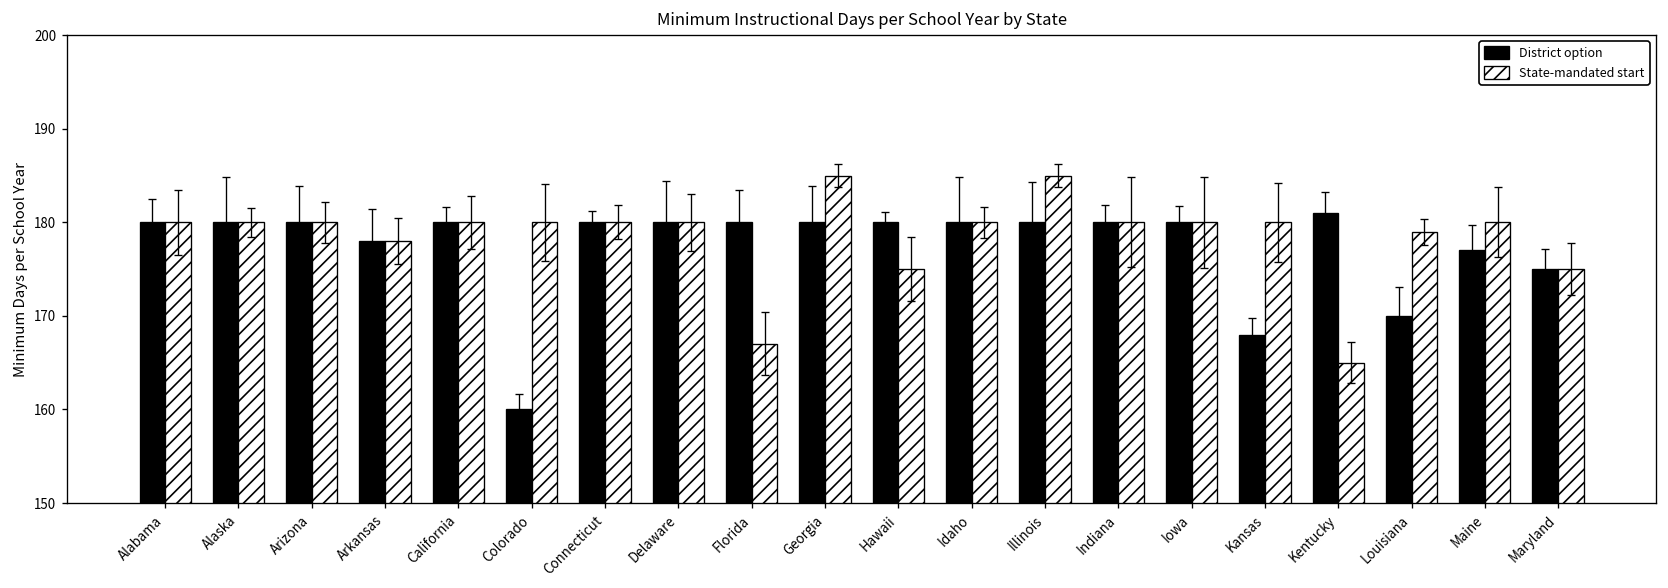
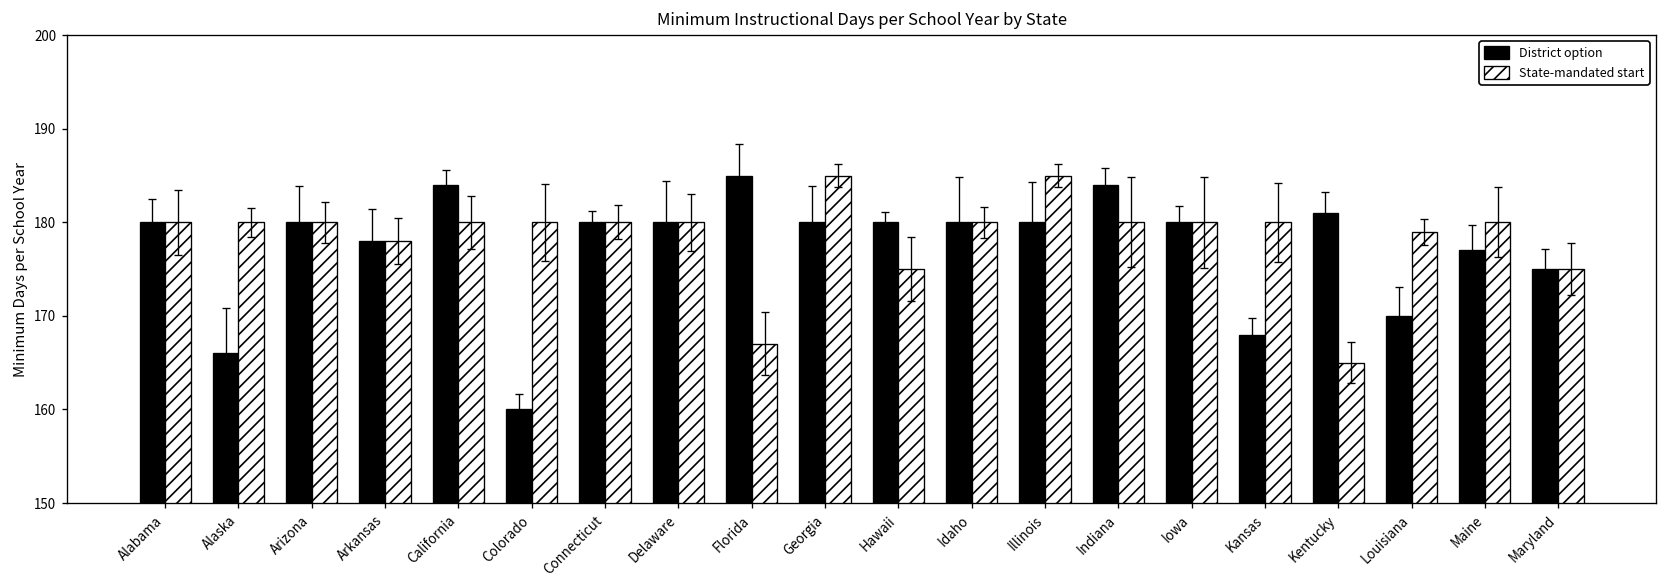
  {
    "District option": {
      "Alabama": 180,
-     "Alaska": 180,
+     "Alaska": 166,
      "Arizona": 180,
      "Arkansas": 178,
-     "California": 180,
+     "California": 184,
      "Colorado": 160,
      "Connecticut": 180,
      "Delaware": 180,
-     "Florida": 180,
+     "Florida": 185,
      "Georgia": 180,
      "Hawaii": 180,
      "Idaho": 180,
      "Illinois": 180,
-     "Indiana": 180,
+     "Indiana": 184,
      "Iowa": 180,
      "Kansas": 168,
      "Kentucky": 181,
      "Louisiana": 170,
      "Maine": 177,
      "Maryland": 175
    },
    "State-mandated start": {
      "Alabama": 180,
      "Alaska": 180,
      "Arizona": 180,
      "Arkansas": 178,
      "California": 180,
      "Colorado": 180,
      "Connecticut": 180,
      "Delaware": 180,
      "Florida": 167,
      "Georgia": 185,
      "Hawaii": 175,
      "Idaho": 180,
      "Illinois": 185,
      "Indiana": 180,
      "Iowa": 180,
      "Kansas": 180,
      "Kentucky": 165,
      "Louisiana": 179,
      "Maine": 180,
      "Maryland": 175
    }
  }
